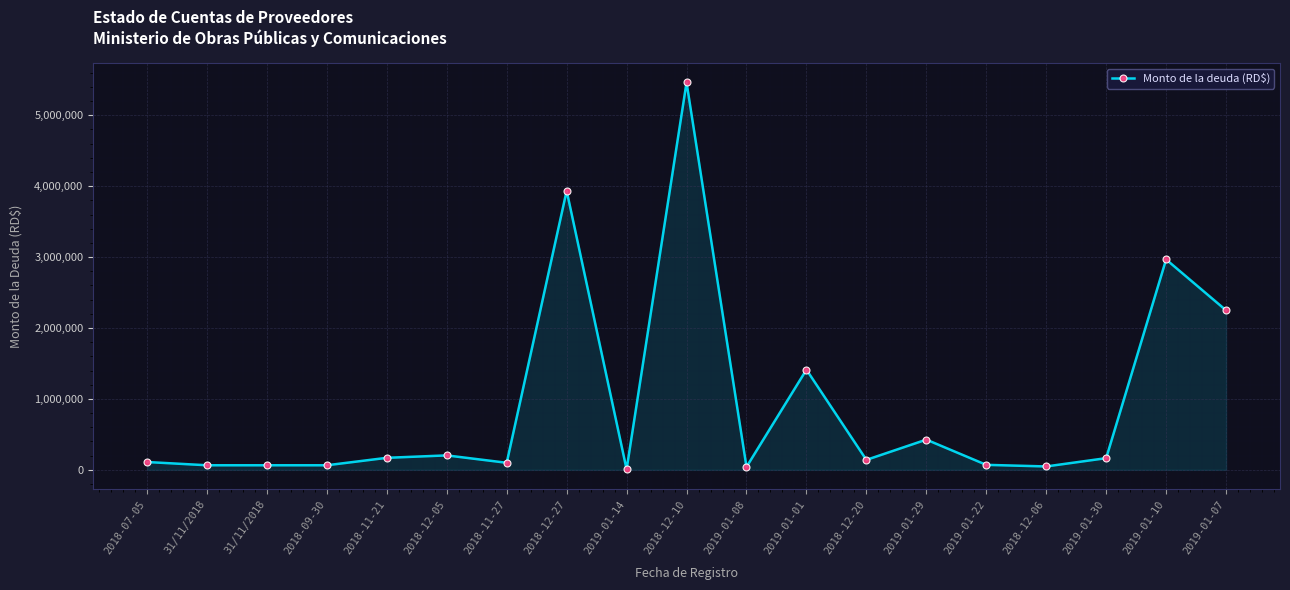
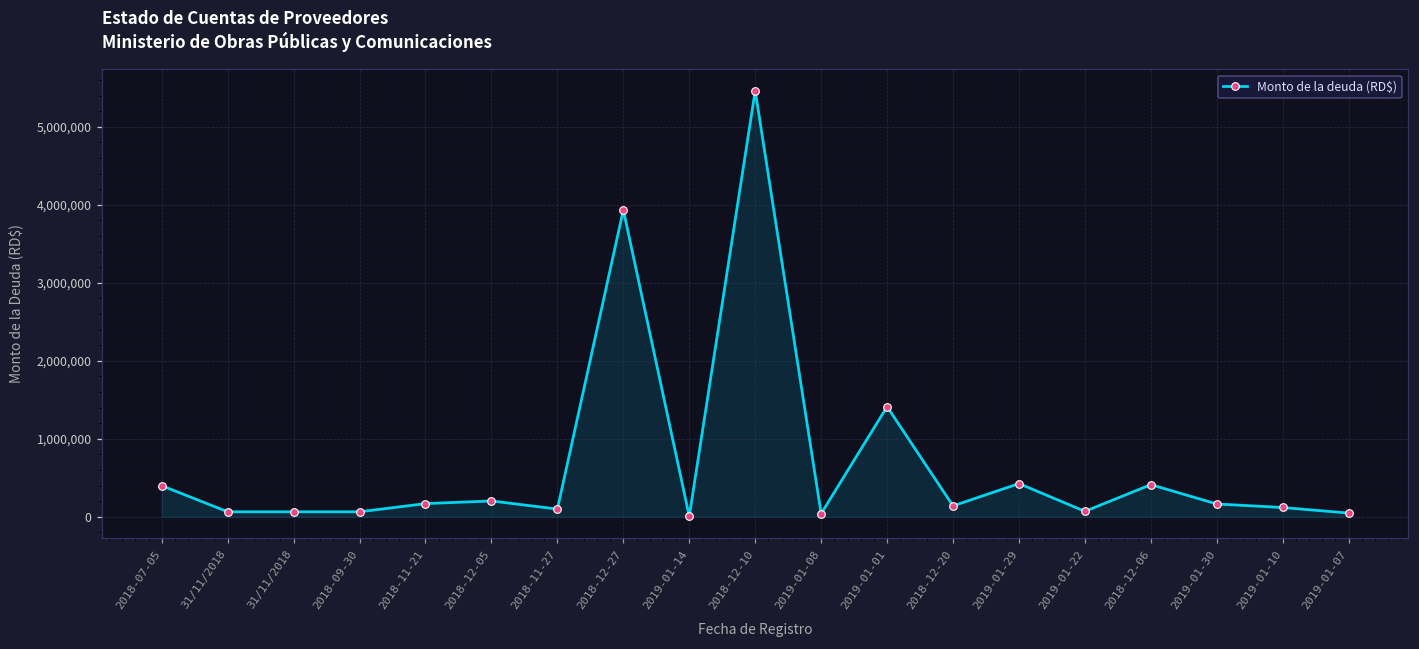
  {
-   "2018-07-05": "100,000",
+   "2018-07-05": "400,000",
    "2018-09-30": "100,000",
    "2018-11-21": "200,000",
    "2018-12-05": "200,000",
    "2018-11-27": "100,000",
    "2018-12-27": "3,900,000",
    "2019-01-14": "0",
    "2018-12-10": "5,500,000",
    "2019-01-08": "0",
    "2019-01-01": "1,400,000",
    "2018-12-20": "100,000",
    "2019-01-29": "400,000",
    "2019-01-22": "100,000",
-   "2018-12-06": "0",
+   "2018-12-06": "400,000",
    "2019-01-30": "200,000",
-   "2019-01-10": "3,000,000",
-   "2019-01-07": "2,200,000"
+   "2019-01-10": "100,000",
+   "2019-01-07": "0"
  }
